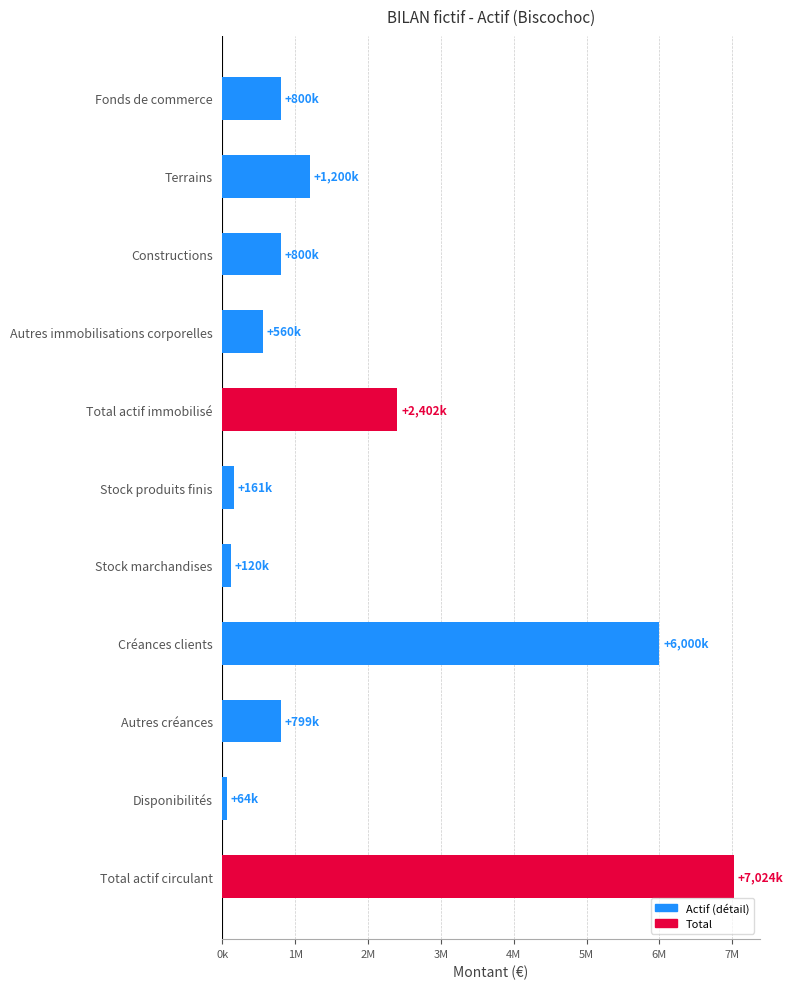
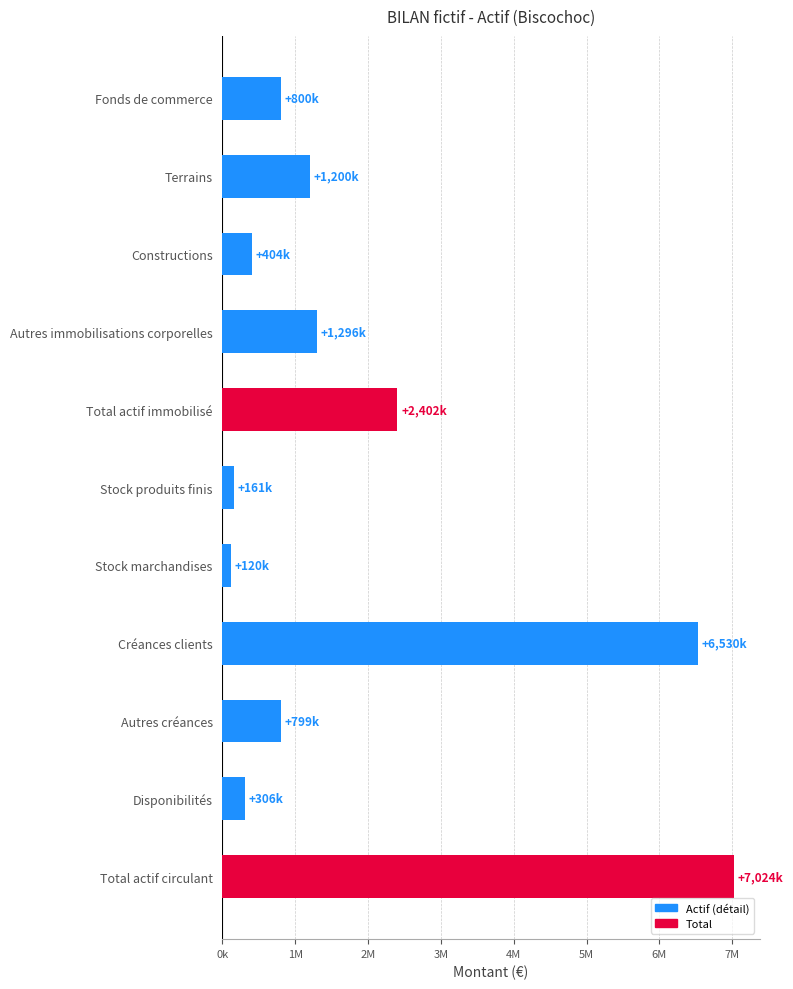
  {
    "Fonds de commerce": "+800k",
    "Terrains": "+1,200k",
-   "Constructions": "+800k",
-   "Autres immobilisations corporelles": "+560k",
+   "Constructions": "+404k",
+   "Autres immobilisations corporelles": "+1,296k",
    "Total actif immobilisé": "+2,402k",
    "Stock marchandises": "+120k",
-   "Créances clients": "+6,000k",
+   "Créances clients": "+6,530k",
    "Autres créances": "+799k",
-   "Disponibilités": "+64k",
+   "Disponibilités": "+306k",
    "Total actif circulant": "+7,024k"
  }
